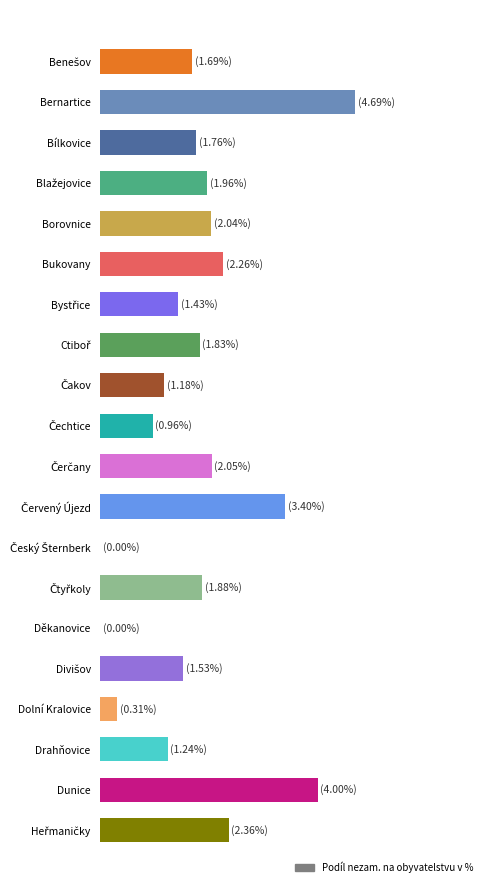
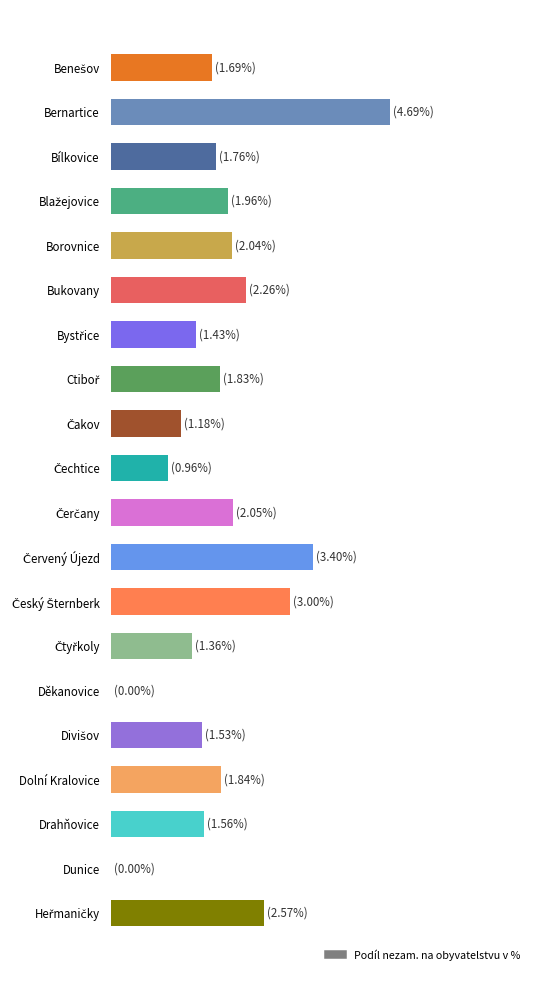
  {
    "Benešov": "(1.69%)",
    "Bernartice": "(4.69%)",
    "Bílkovice": "(1.76%)",
    "Blažejovice": "(1.96%)",
    "Borovnice": "(2.04%)",
    "Bukovany": "(2.26%)",
    "Bystřice": "(1.43%)",
    "Ctiboř": "(1.83%)",
    "Čakov": "(1.18%)",
    "Čechtice": "(0.96%)",
    "Čerčany": "(2.05%)",
    "Červený Újezd": "(3.40%)",
-   "Český Šternberk": "(0.00%)",
-   "Čtyřkoly": "(1.88%)",
+   "Český Šternberk": "(3.00%)",
+   "Čtyřkoly": "(1.36%)",
    "Děkanovice": "(0.00%)",
    "Divišov": "(1.53%)",
-   "Dolní Kralovice": "(0.31%)",
-   "Drahňovice": "(1.24%)",
-   "Dunice": "(4.00%)",
-   "Heřmaničky": "(2.36%)"
+   "Dolní Kralovice": "(1.84%)",
+   "Drahňovice": "(1.56%)",
+   "Dunice": "(0.00%)",
+   "Heřmaničky": "(2.57%)"
  }
